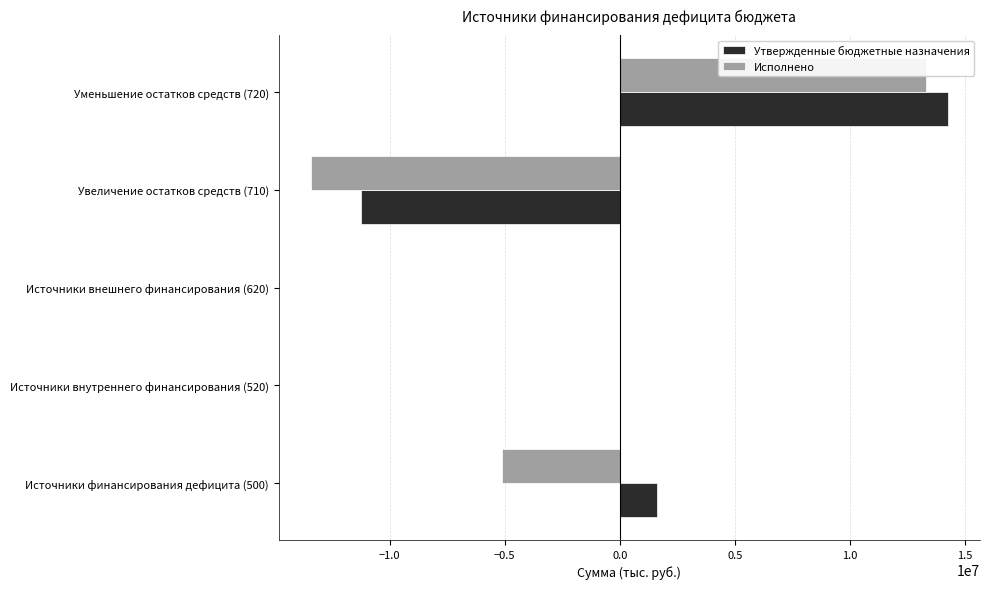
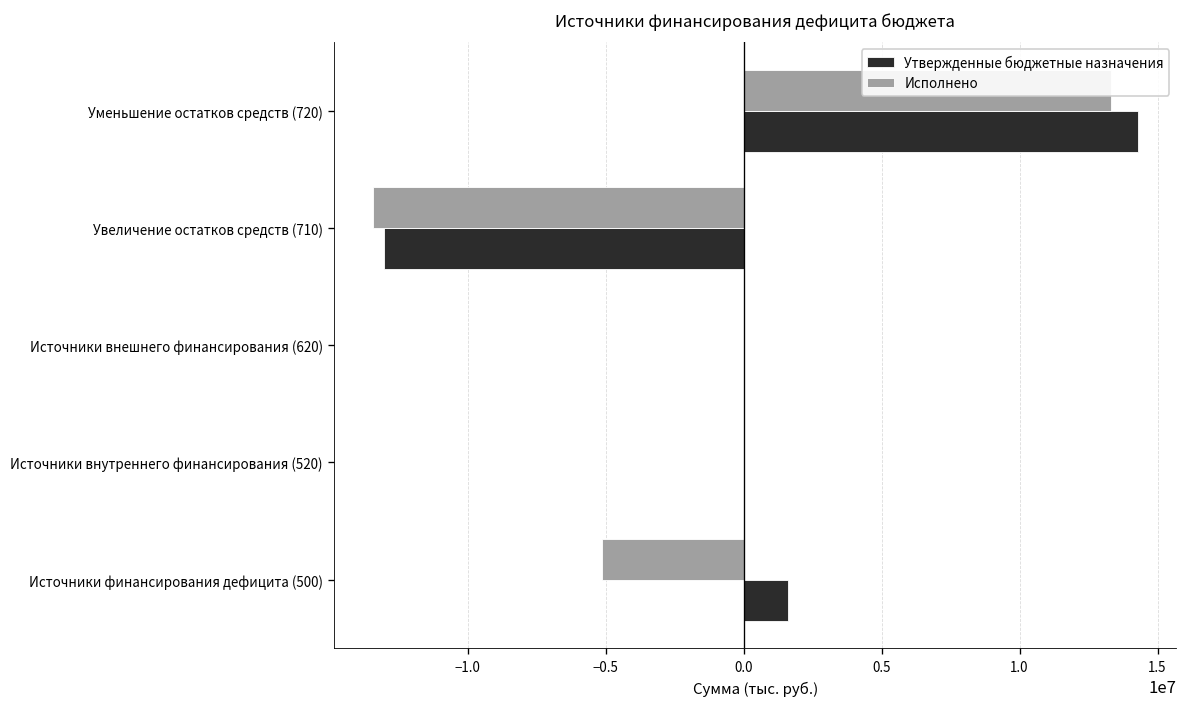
  {
    "Утвержденные бюджетные назначения": {
      "Уменьшение остатков средств (720)": 14300000,
-     "Увеличение остатков средств (710)": -11300000,
+     "Увеличение остатков средств (710)": -13100000,
      "Источники внешнего финансирования (620)": 0,
      "Источники внутреннего финансирования (520)": 0,
      "Источники финансирования дефицита (500)": 1600000
    },
    "Исполнено": {
      "Увеличение остатков средств (710)": -13400000,
      "Источники внешнего финансирования (620)": 0,
      "Источники внутреннего финансирования (520)": 0,
      "Источники финансирования дефицита (500)": -5100000
    }
  }
